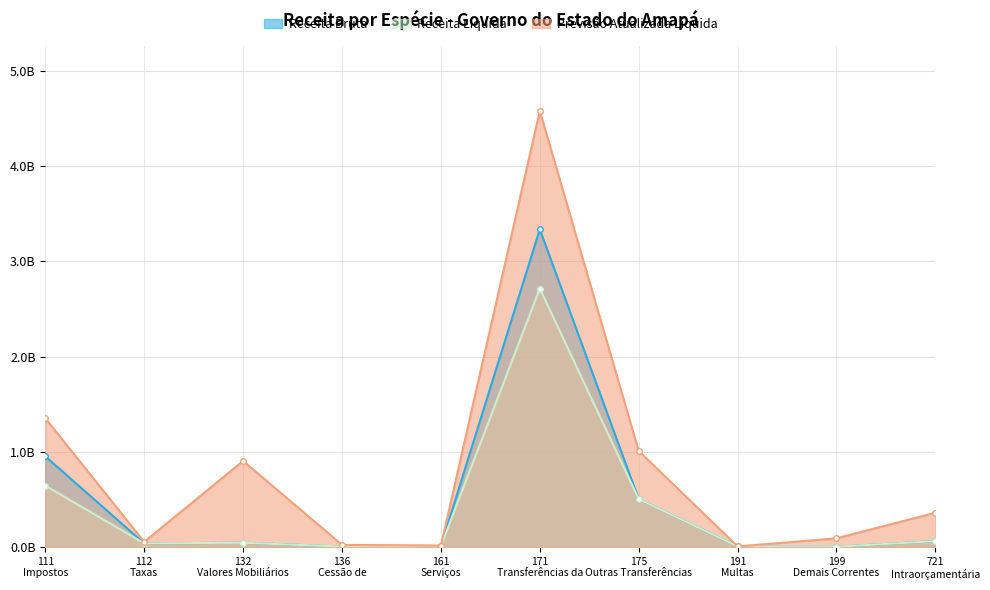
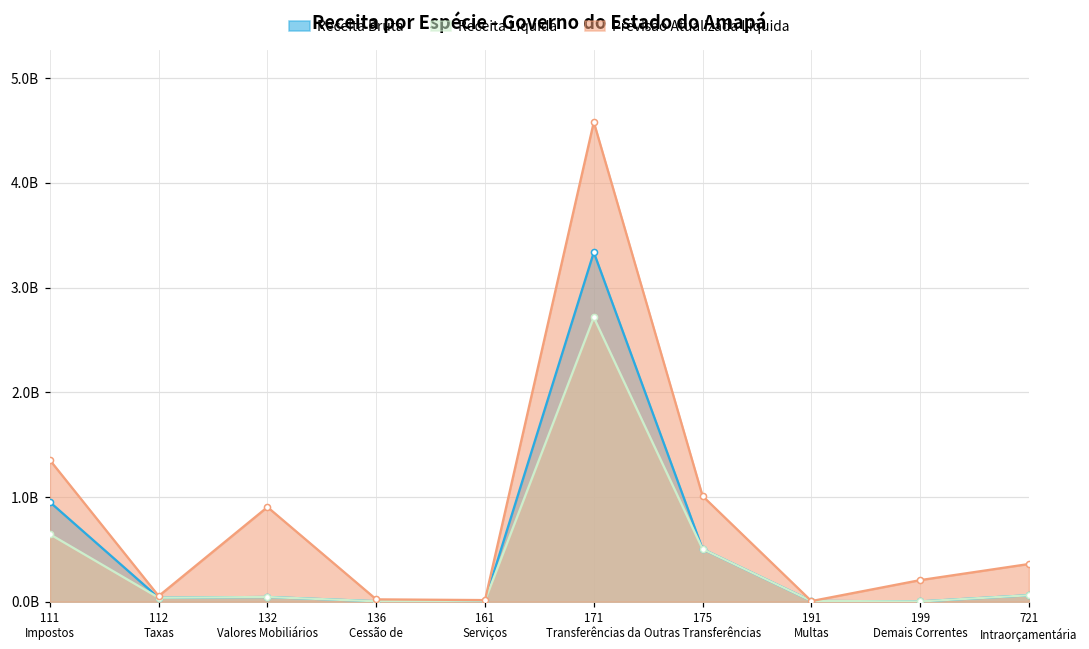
  {
    "Receita Bruta": {
      "111 Impostos": 1000000000,
      "171 Transferências da": 3300000000
    },
    "Receita Líquida": {
      "111 Impostos": 600000000,
      "171 Transferências da": 2700000000
    },
    "Previsão Atualizada Líquida": {
      "111 Impostos": 1400000000,
      "132 Valores Mobiliários": 900000000,
      "171 Transferências da": 4600000000,
      "175 Outras Transferências": 1000000000,
-     "199 Demais Correntes": 100000000,
+     "199 Demais Correntes": 200000000,
      "721 Intraorçamentária": 400000000
    }
  }
